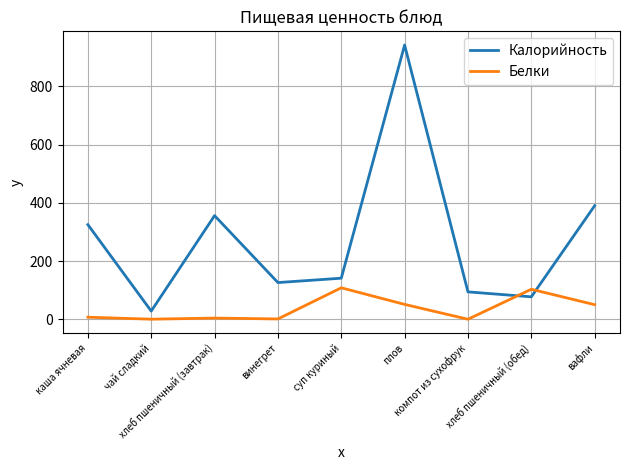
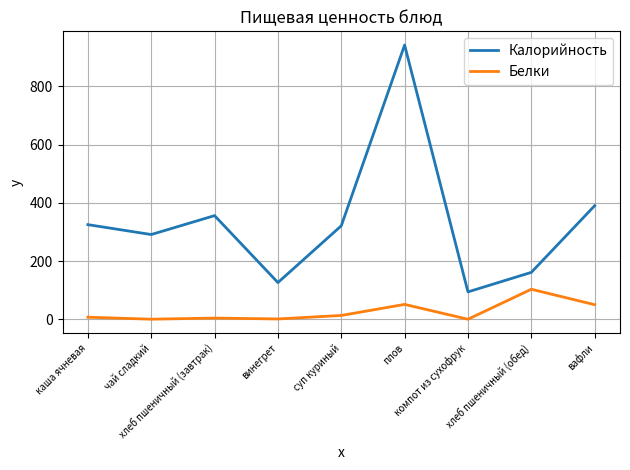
  {
    "Калорийность": {
      "каша ячневая": 330,
-     "чай сладкий": 30,
+     "чай сладкий": 290,
      "хлеб пшеничный (завтрак)": 360,
      "винегрет": 130,
-     "суп куриный": 140,
+     "суп куриный": 320,
      "плов": 940,
      "компот из сухофрук": 90,
-     "хлеб пшеничный (обед)": 80,
+     "хлеб пшеничный (обед)": 160,
      "вафли": 390
    },
    "Белки": {
      "каша ячневая": 10,
      "чай сладкий": 0,
      "хлеб пшеничный (завтрак)": 0,
      "винегрет": 0,
-     "суп куриный": 110,
+     "суп куриный": 10,
      "плов": 50,
      "компот из сухофрук": 0,
      "хлеб пшеничный (обед)": 100,
      "вафли": 50
    }
  }
